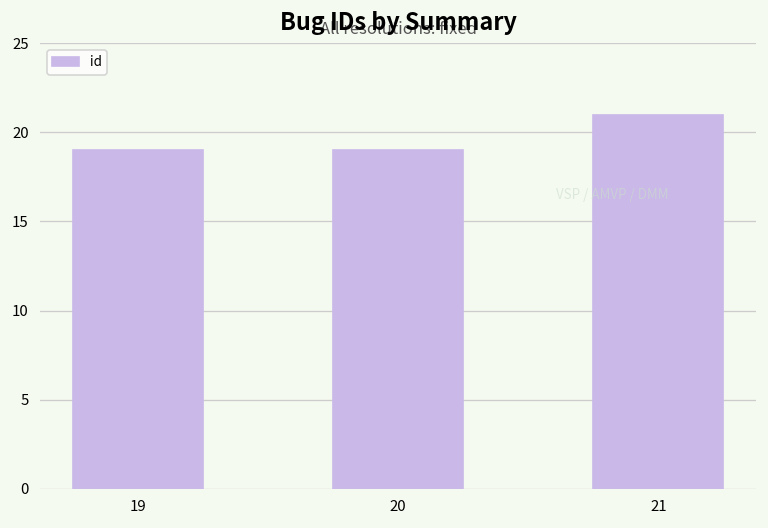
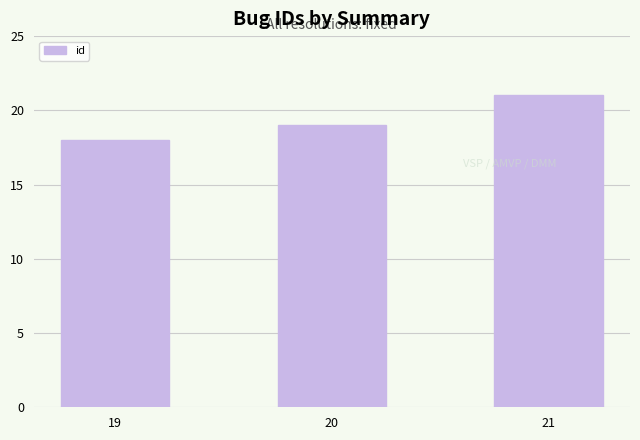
  {
-   "19": 19,
+   "19": 18,
    "20": 19,
    "21": 21
  }
